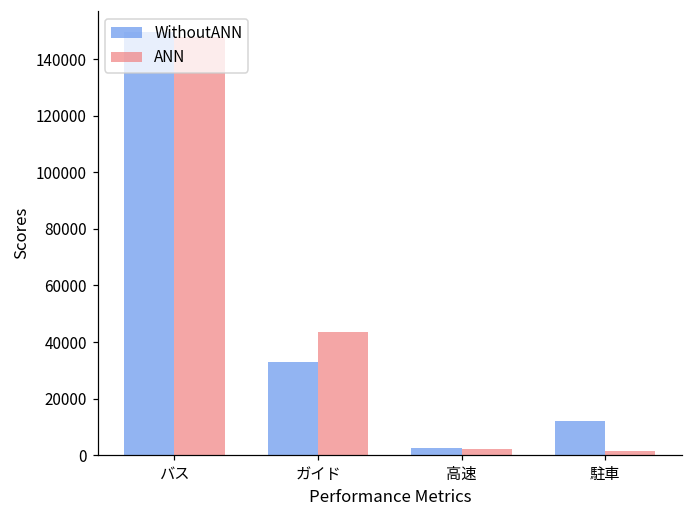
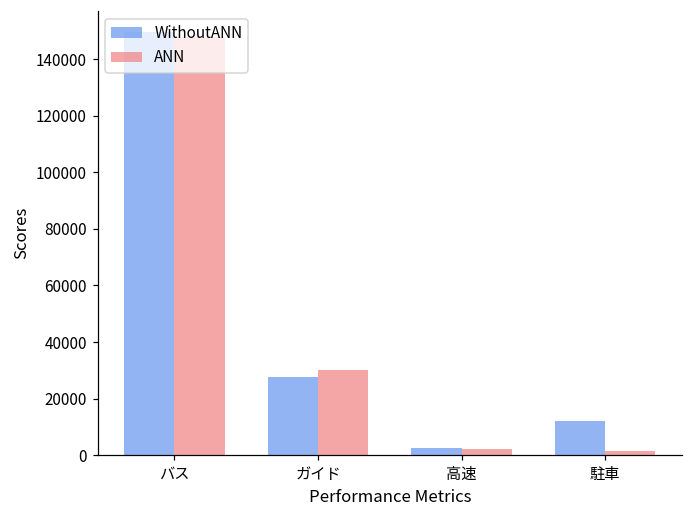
  {
    "WithoutANN": {
-     "ガイド": 33000,
+     "ガイド": 28000,
      "高速": 3000,
      "駐車": 12000
    },
    "ANN": {
-     "ガイド": 44000,
+     "ガイド": 30000,
      "高速": 2000,
      "駐車": 1000
    }
  }
